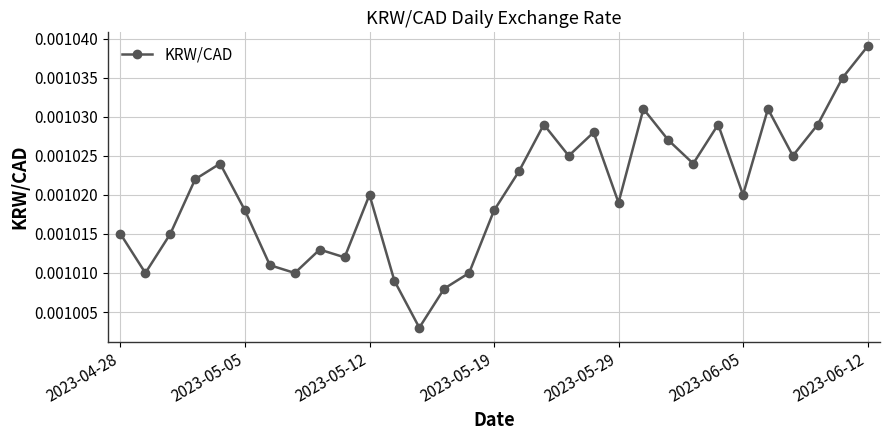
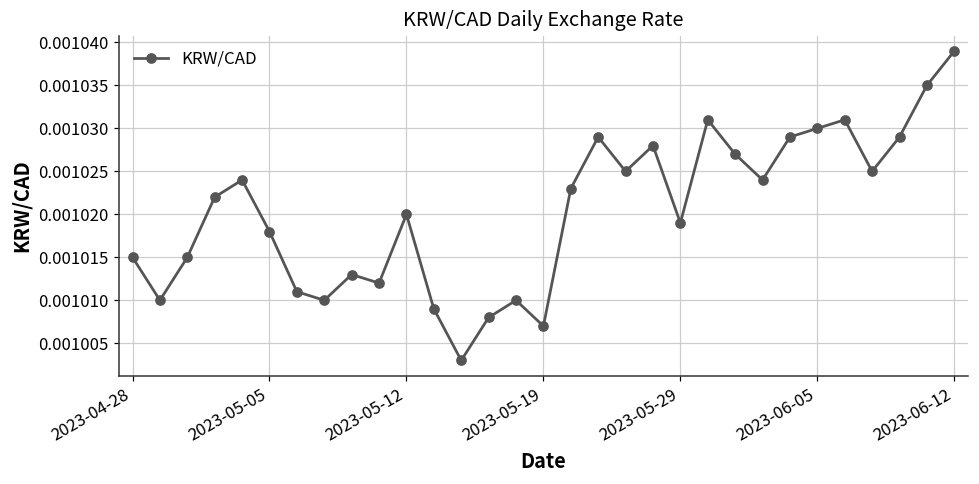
  {
    "2023-04-28": 0.001015,
    "2023-05-05": 0.001018,
    "2023-05-12": 0.001020,
-   "2023-05-19": 0.001018,
+   "2023-05-19": 0.001007,
    "2023-05-29": 0.001019,
-   "2023-06-05": 0.00102,
+   "2023-06-05": 0.00103,
    "2023-06-12": 0.001039
  }
